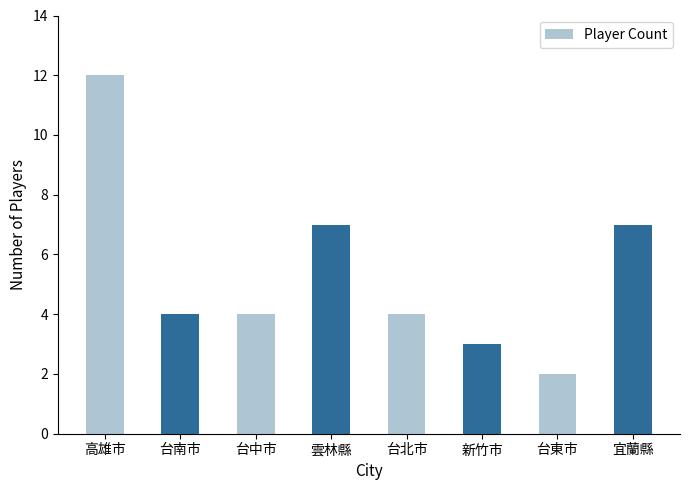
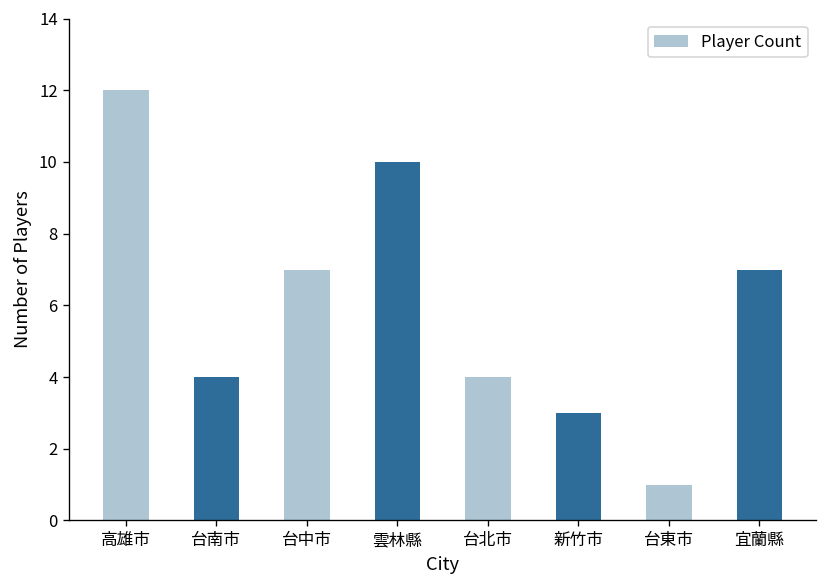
  {
    "高雄市": 12,
    "台南市": 4,
-   "台中市": 4,
-   "雲林縣": 7,
+   "台中市": 7,
+   "雲林縣": 10,
    "台北市": 4,
    "新竹市": 3,
-   "台東市": 2,
+   "台東市": 1,
    "宜蘭縣": 7
  }
